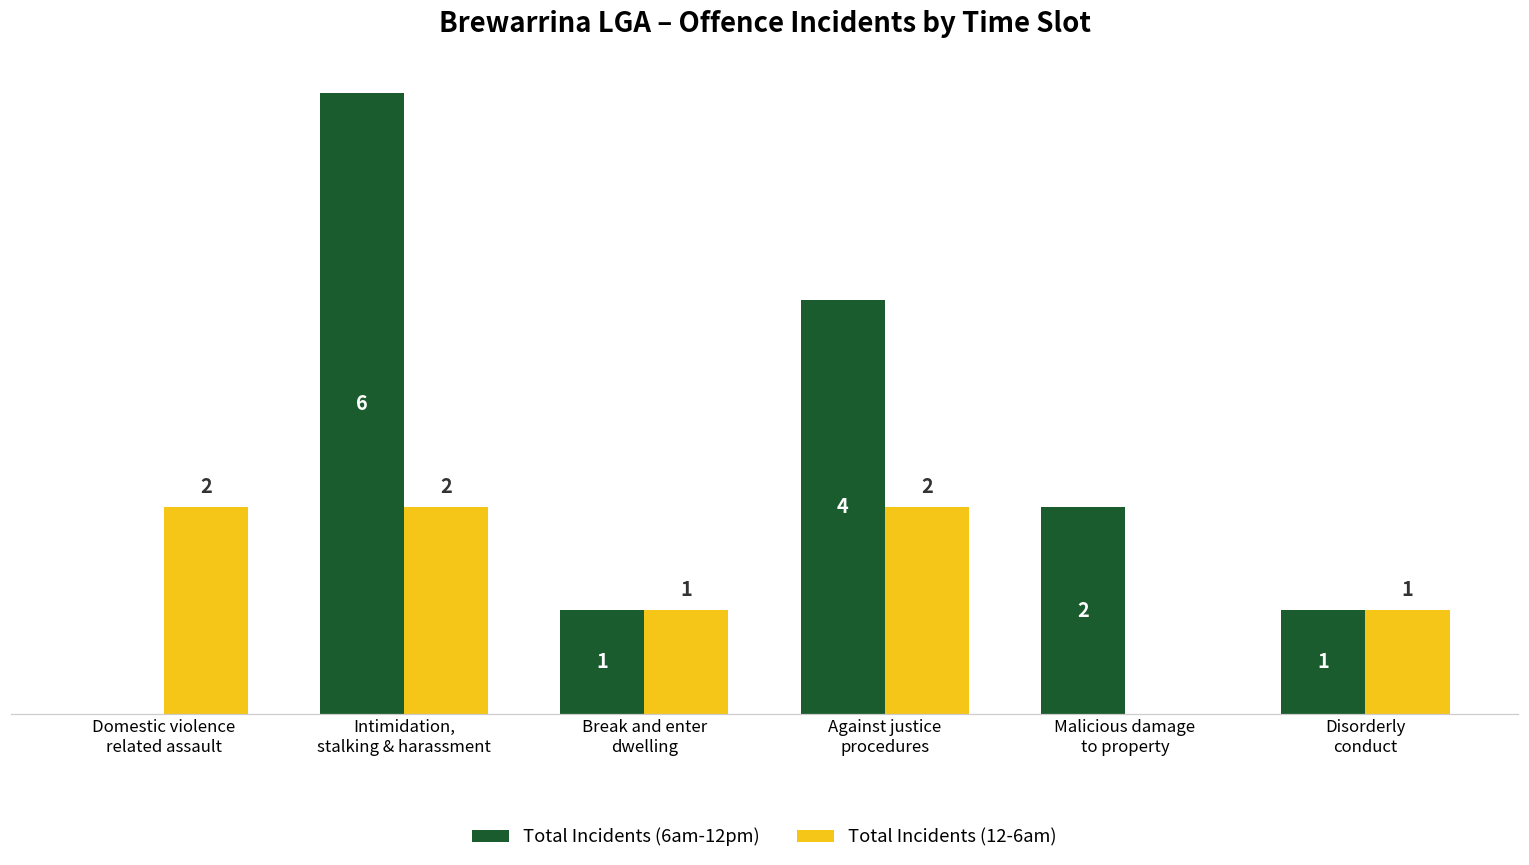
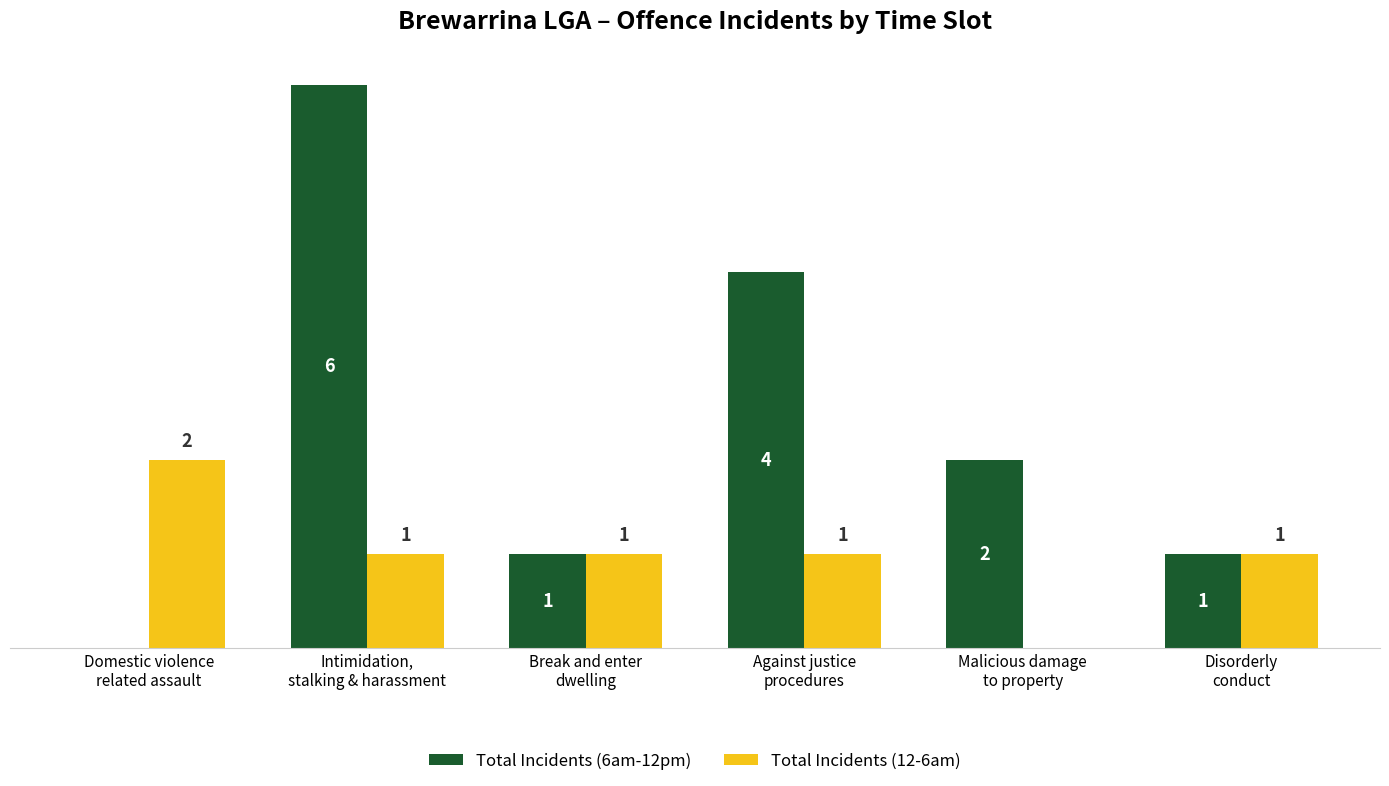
  {
    "Total Incidents (6am-12pm)": {
      "Intimidation, stalking & harassment": 6,
      "Break and enter dwelling": 1,
      "Against justice procedures": 4,
      "Malicious damage to property": 2,
      "Disorderly conduct": 1
    },
    "Total Incidents (12-6am)": {
      "Domestic violence related assault": 2,
-     "Intimidation, stalking & harassment": 2,
+     "Intimidation, stalking & harassment": 1,
      "Break and enter dwelling": 1,
-     "Against justice procedures": 2,
+     "Against justice procedures": 1,
      "Disorderly conduct": 1
    }
  }
